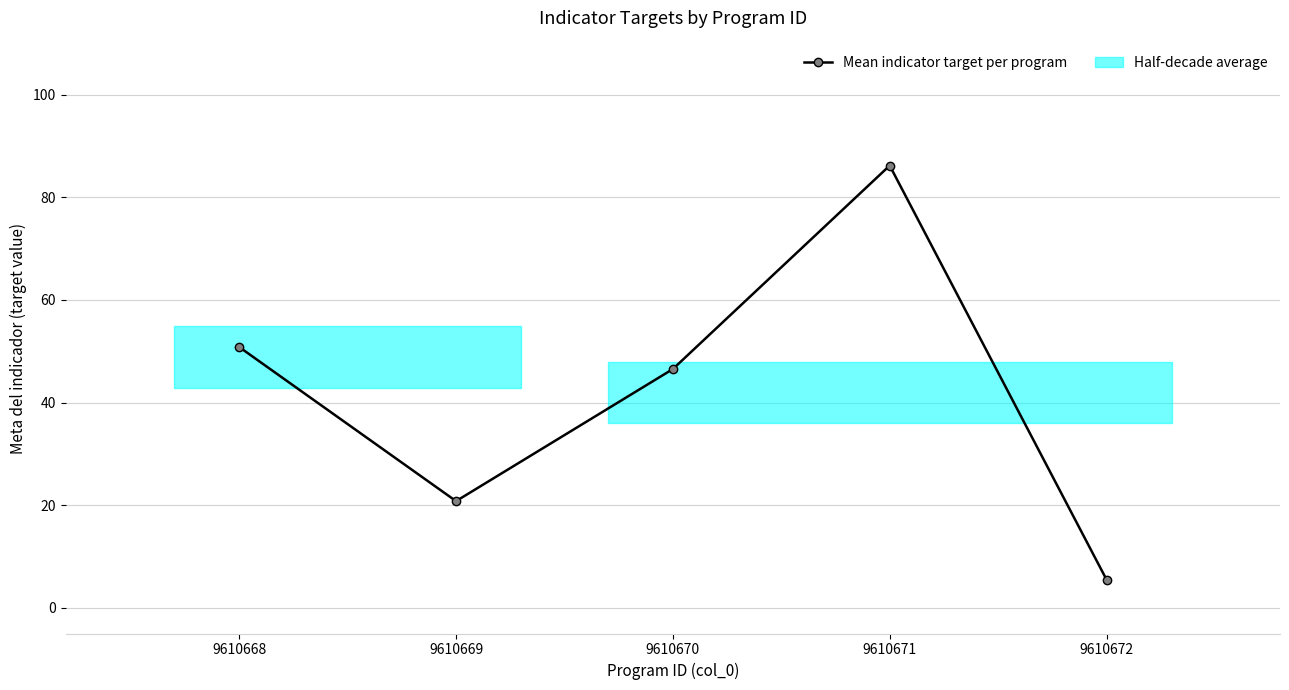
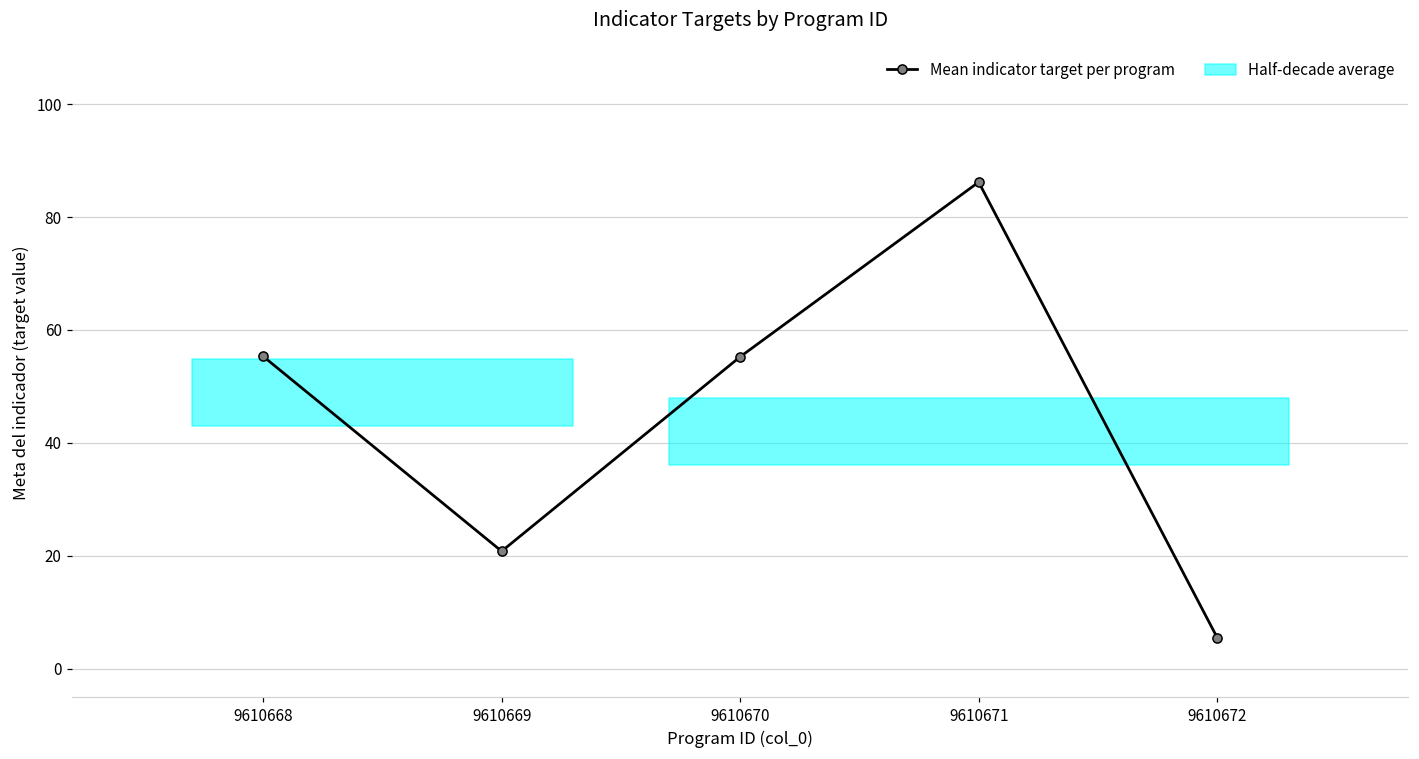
  {
    "Mean indicator target per program": {
-     "9610668": 51,
+     "9610668": 55,
      "9610669": 21,
-     "9610670": 47,
+     "9610670": 55,
      "9610671": 86,
      "9610672": 6
    }
  }
